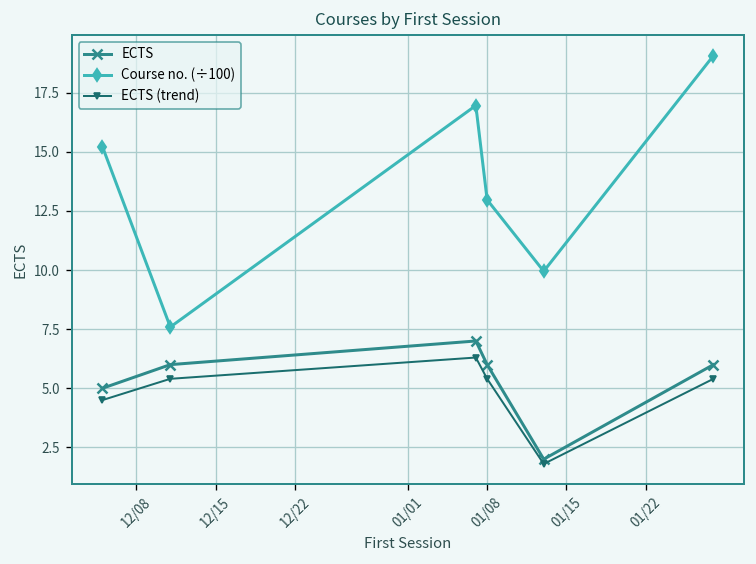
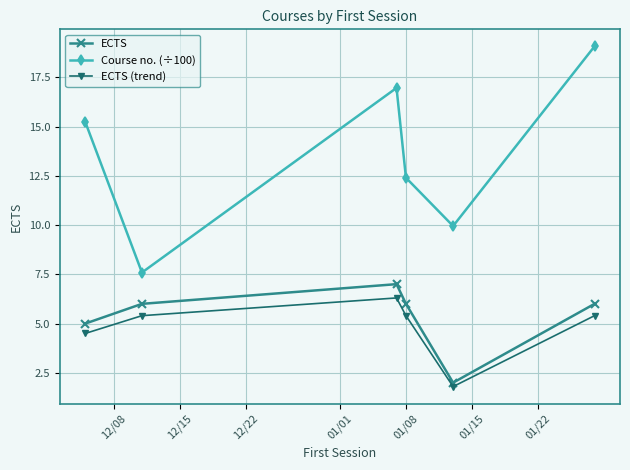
  {
    "Course no. (÷100)": {
-     "01/08": 13.0
+     "01/08": 12.4
    }
  }
